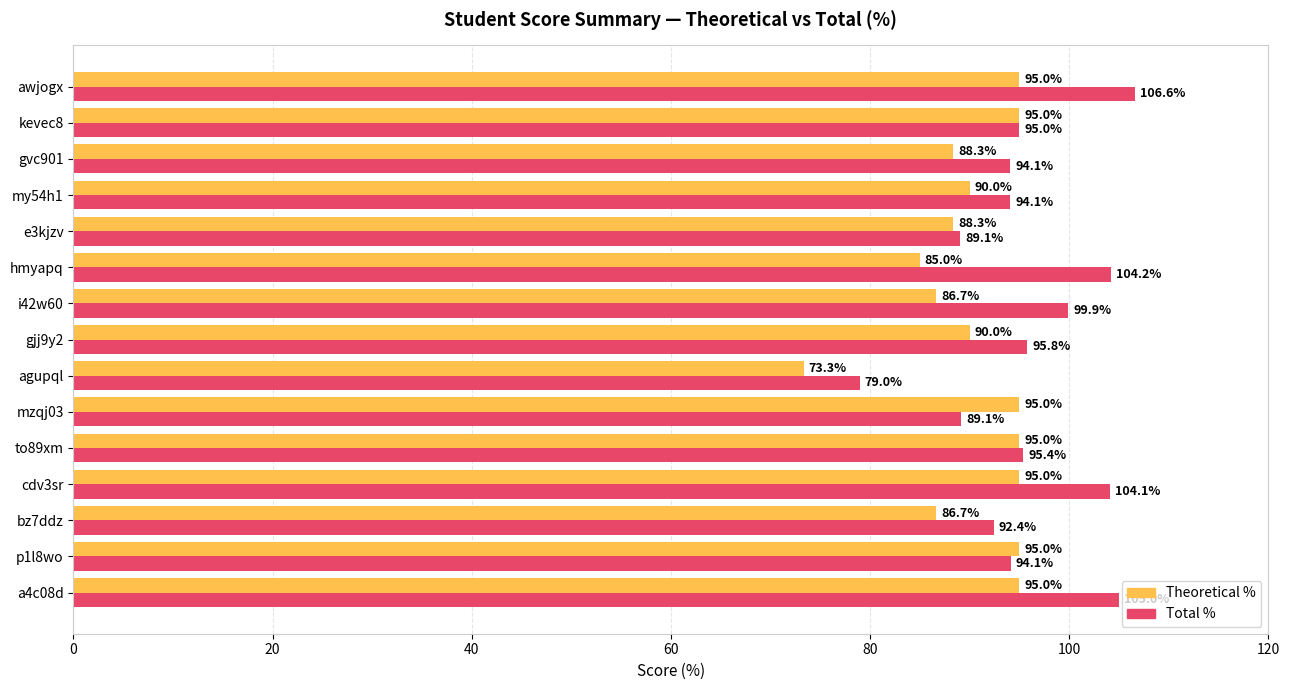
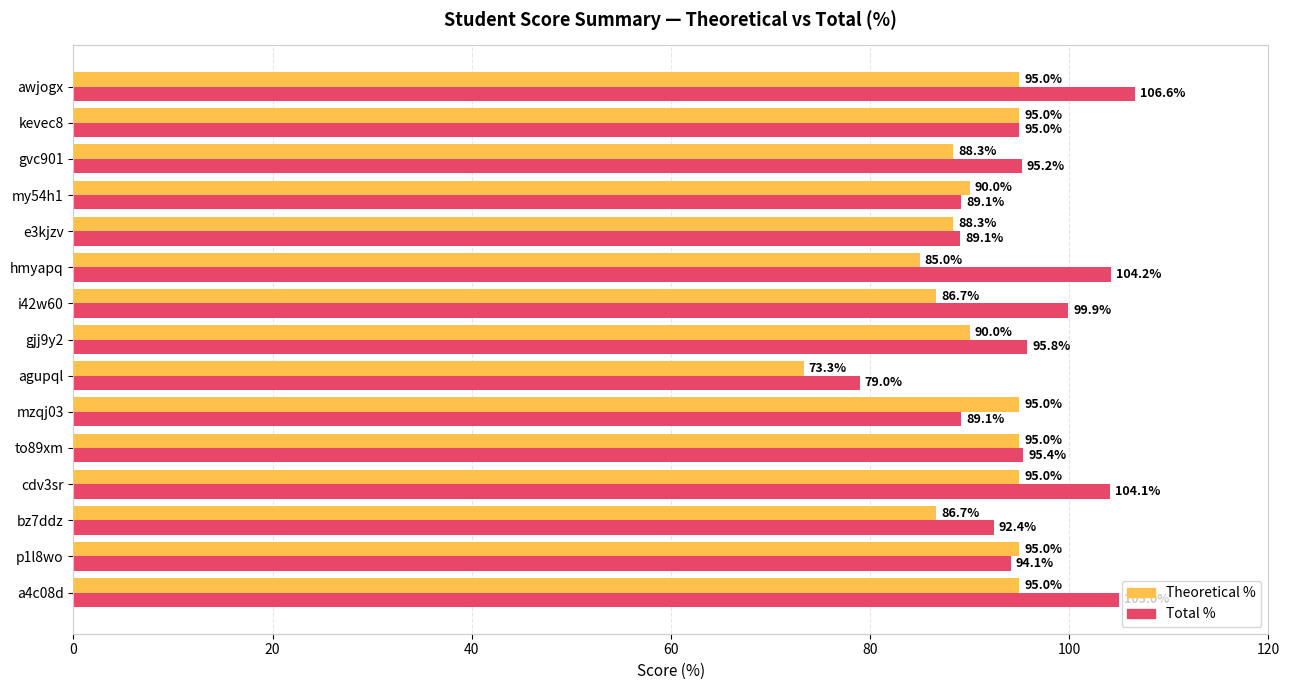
  {
    "Theoretical %": {
      "awjogx": "95.0%",
      "kevec8": "95.0%",
      "gvc901": "88.3%",
      "my54h1": "90.0%",
      "e3kjzv": "88.3%",
      "hmyapq": "85.0%",
      "i42w60": "86.7%",
      "gjj9y2": "90.0%",
      "agupql": "73.3%",
      "mzqj03": "95.0%",
      "to89xm": "95.0%",
      "cdv3sr": "95.0%",
      "bz7ddz": "86.7%",
      "p1l8wo": "95.0%",
      "a4c08d": "95.0%"
    },
    "Total %": {
      "awjogx": "106.6%",
      "kevec8": "95.0%",
-     "gvc901": "94.1%",
-     "my54h1": "94.1%",
+     "gvc901": "95.2%",
+     "my54h1": "89.1%",
      "e3kjzv": "89.1%",
      "hmyapq": "104.2%",
      "i42w60": "99.9%",
      "gjj9y2": "95.8%",
      "agupql": "79.0%",
      "mzqj03": "89.1%",
      "to89xm": "95.4%",
      "cdv3sr": "104.1%",
      "bz7ddz": "92.4%",
      "p1l8wo": "94.1%"
    }
  }
